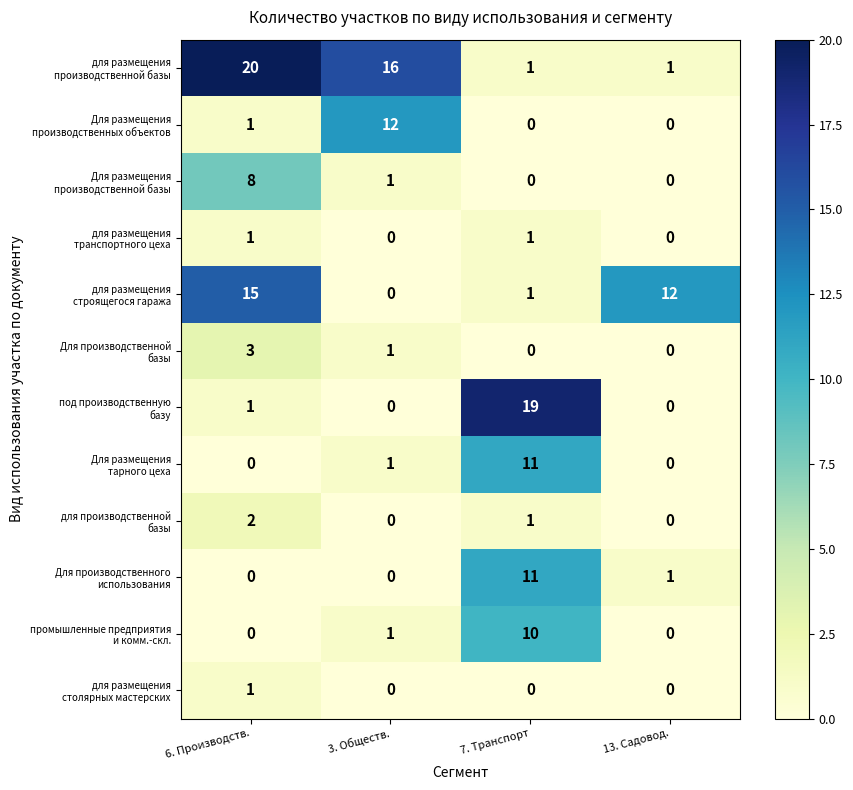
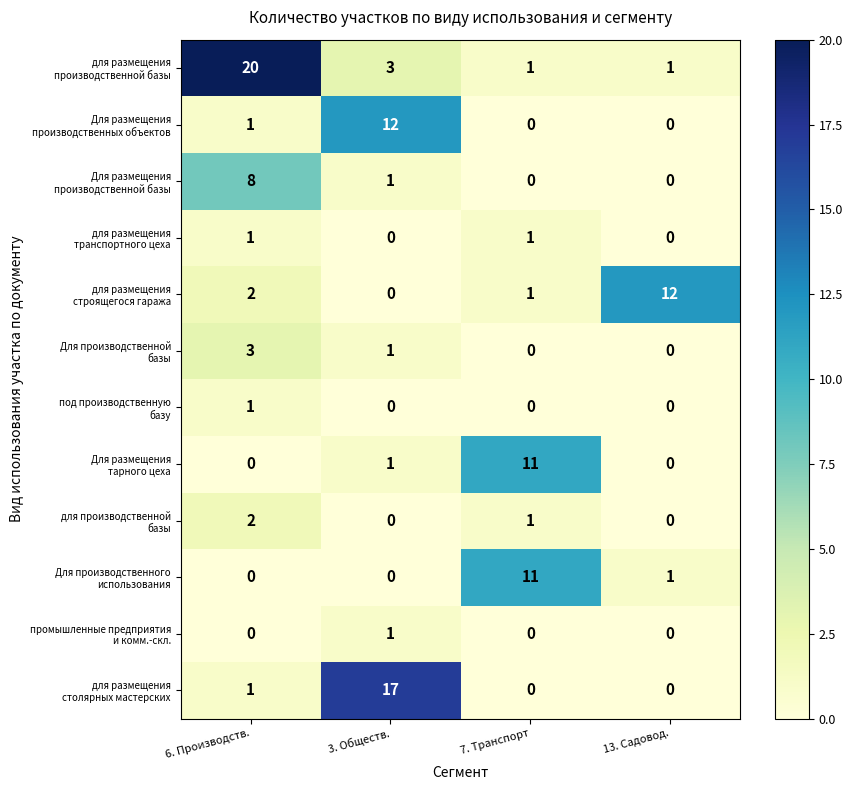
  {
    "для размещения производственной базы": {
      "6. Производств.": 20,
-     "3. Обществ.": 16,
+     "3. Обществ.": 3,
      "7. Транспорт": 1,
      "13. Садовод.": 1
    },
    "Для размещения производственных объектов": {
      "6. Производств.": 1,
      "3. Обществ.": 12,
      "7. Транспорт": 0,
      "13. Садовод.": 0
    },
    "Для размещения производственной базы": {
      "6. Производств.": 8,
      "3. Обществ.": 1,
      "7. Транспорт": 0,
      "13. Садовод.": 0
    },
    "для размещения транспортного цеха": {
      "6. Производств.": 1,
      "3. Обществ.": 0,
      "7. Транспорт": 1,
      "13. Садовод.": 0
    },
    "для размещения строящегося гаража": {
-     "6. Производств.": 15,
+     "6. Производств.": 2,
      "3. Обществ.": 0,
      "7. Транспорт": 1,
      "13. Садовод.": 12
    },
    "Для производственной базы": {
      "6. Производств.": 3,
      "3. Обществ.": 1,
      "7. Транспорт": 0,
      "13. Садовод.": 0
    },
    "под производственную базу": {
      "6. Производств.": 1,
      "3. Обществ.": 0,
-     "7. Транспорт": 19,
+     "7. Транспорт": 0,
      "13. Садовод.": 0
    },
    "Для размещения тарного цеха": {
      "6. Производств.": 0,
      "3. Обществ.": 1,
      "7. Транспорт": 11,
      "13. Садовод.": 0
    },
    "для производственной базы": {
      "6. Производств.": 2,
      "3. Обществ.": 0,
      "7. Транспорт": 1,
      "13. Садовод.": 0
    },
    "Для производственного использования": {
      "6. Производств.": 0,
      "3. Обществ.": 0,
      "7. Транспорт": 11,
      "13. Садовод.": 1
    },
    "промышленные предприятия и комм.-скл.": {
      "6. Производств.": 0,
      "3. Обществ.": 1,
-     "7. Транспорт": 10,
+     "7. Транспорт": 0,
      "13. Садовод.": 0
    },
    "для размещения столярных мастерских": {
      "6. Производств.": 1,
-     "3. Обществ.": 0,
+     "3. Обществ.": 17,
      "7. Транспорт": 0,
      "13. Садовод.": 0
    }
  }
